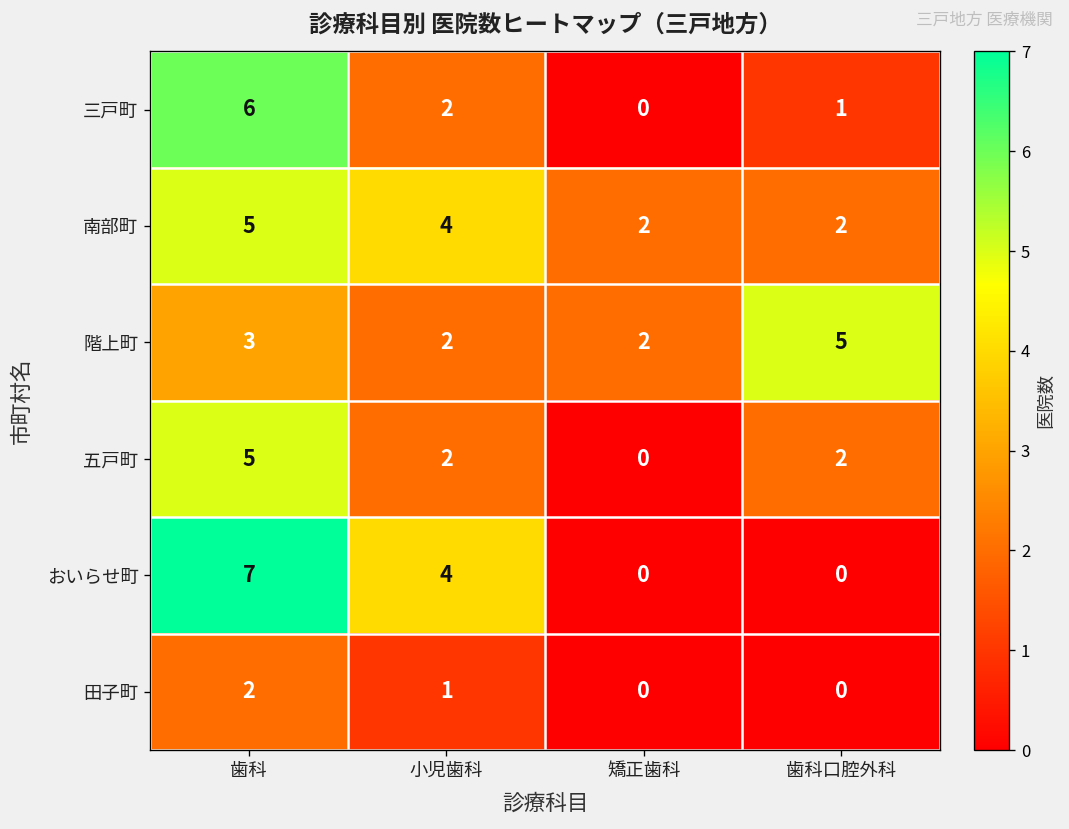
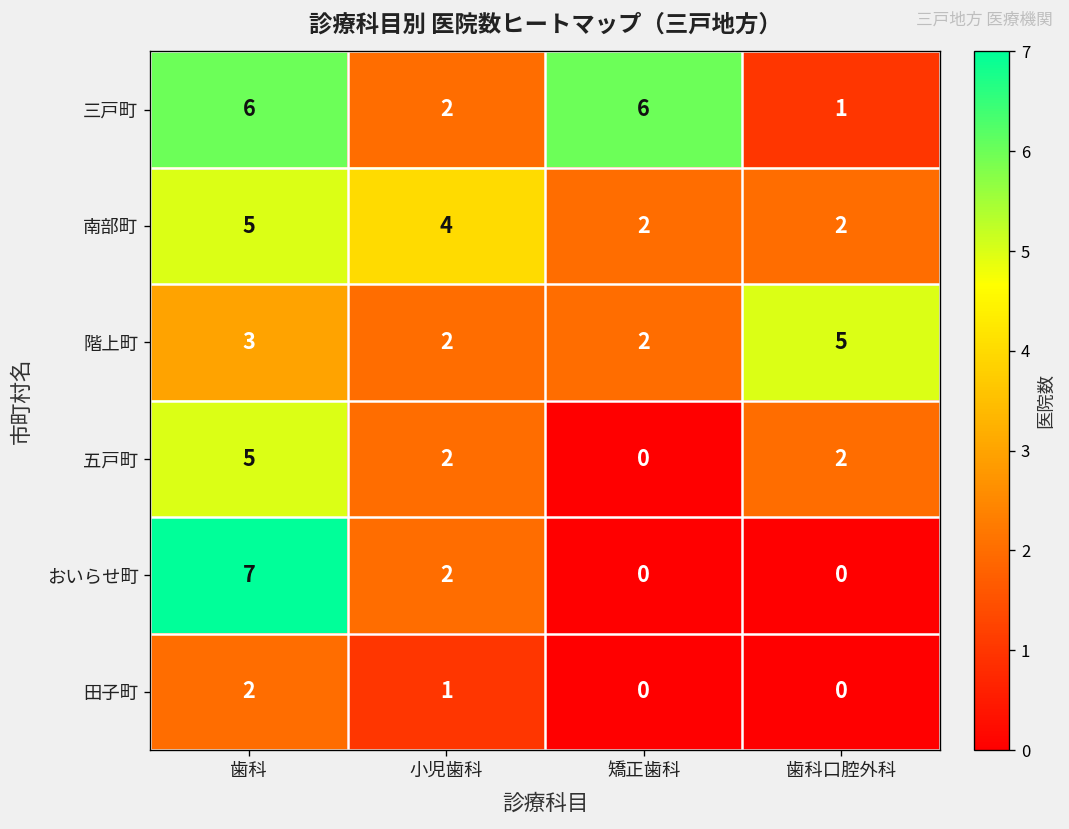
  {
    "三戸町": {
      "歯科": 6,
      "小児歯科": 2,
-     "矯正歯科": 0,
+     "矯正歯科": 6,
      "歯科口腔外科": 1
    },
    "南部町": {
      "歯科": 5,
      "小児歯科": 4,
      "矯正歯科": 2,
      "歯科口腔外科": 2
    },
    "階上町": {
      "歯科": 3,
      "小児歯科": 2,
      "矯正歯科": 2,
      "歯科口腔外科": 5
    },
    "五戸町": {
      "歯科": 5,
      "小児歯科": 2,
      "矯正歯科": 0,
      "歯科口腔外科": 2
    },
    "おいらせ町": {
      "歯科": 7,
-     "小児歯科": 4,
+     "小児歯科": 2,
      "矯正歯科": 0,
      "歯科口腔外科": 0
    },
    "田子町": {
      "歯科": 2,
      "小児歯科": 1,
      "矯正歯科": 0,
      "歯科口腔外科": 0
    }
  }
